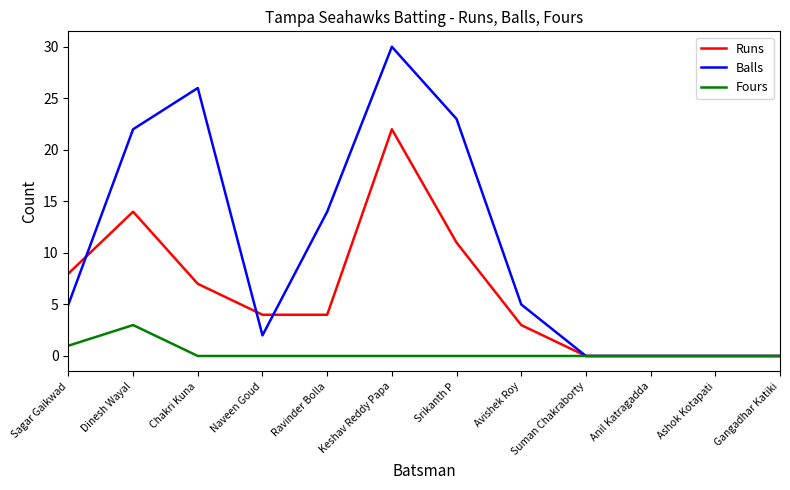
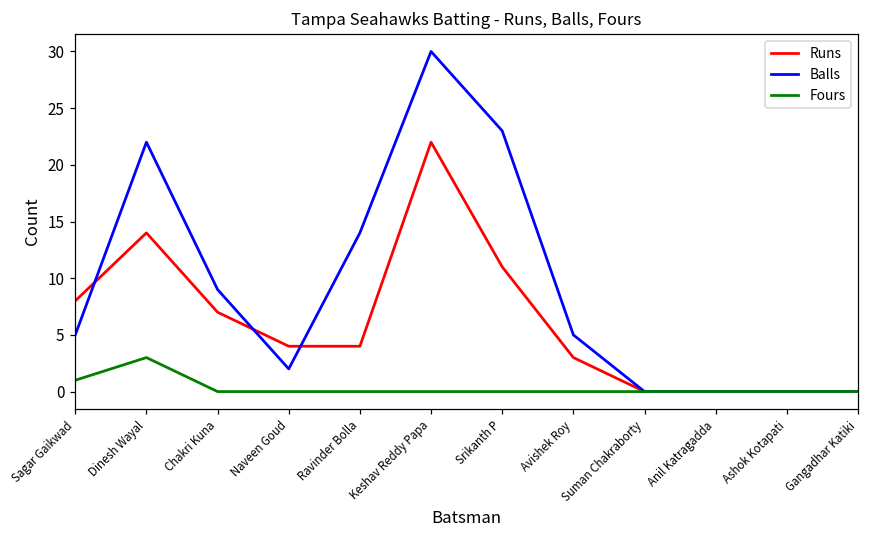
  {
    "Runs": {
      "Sagar Gaikwad": 8,
      "Dinesh Wayal": 14,
      "Chakri Kuna": 7,
      "Naveen Goud": 4,
      "Ravinder Bolla": 4,
      "Keshav Reddy Papa": 22,
      "Srikanth P": 11,
      "Avishek Roy": 3
    },
    "Balls": {
      "Sagar Gaikwad": 5,
      "Dinesh Wayal": 22,
-     "Chakri Kuna": 26,
+     "Chakri Kuna": 9,
      "Naveen Goud": 2,
      "Ravinder Bolla": 14,
      "Keshav Reddy Papa": 30,
      "Srikanth P": 23,
      "Avishek Roy": 5
    },
    "Fours": {
      "Sagar Gaikwad": 1,
      "Dinesh Wayal": 3,
      "Chakri Kuna": 0,
      "Naveen Goud": 0,
      "Ravinder Bolla": 0,
      "Keshav Reddy Papa": 0,
      "Srikanth P": 0,
      "Avishek Roy": 0
    }
  }
